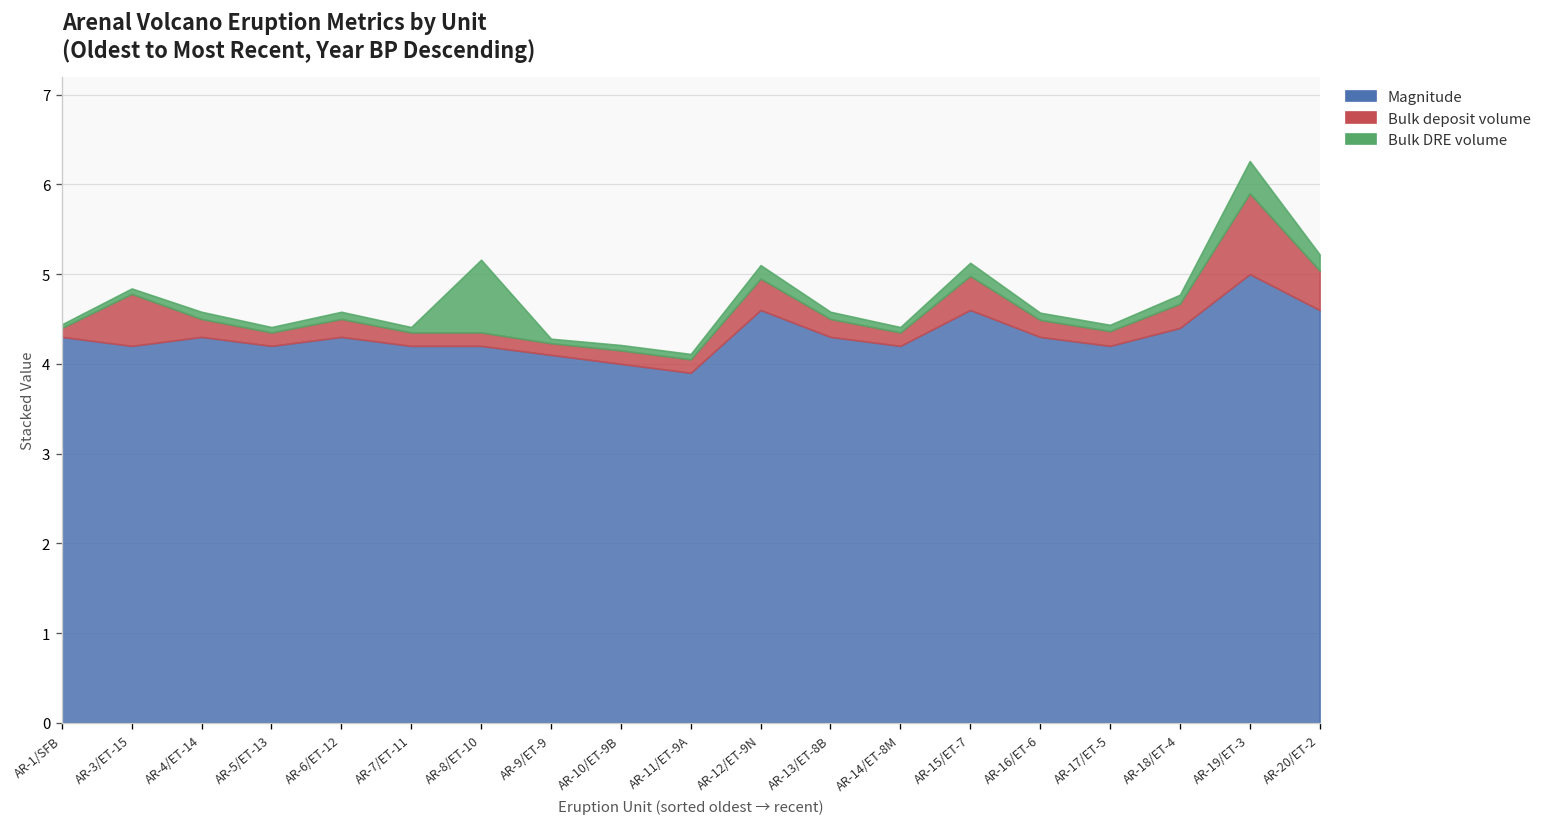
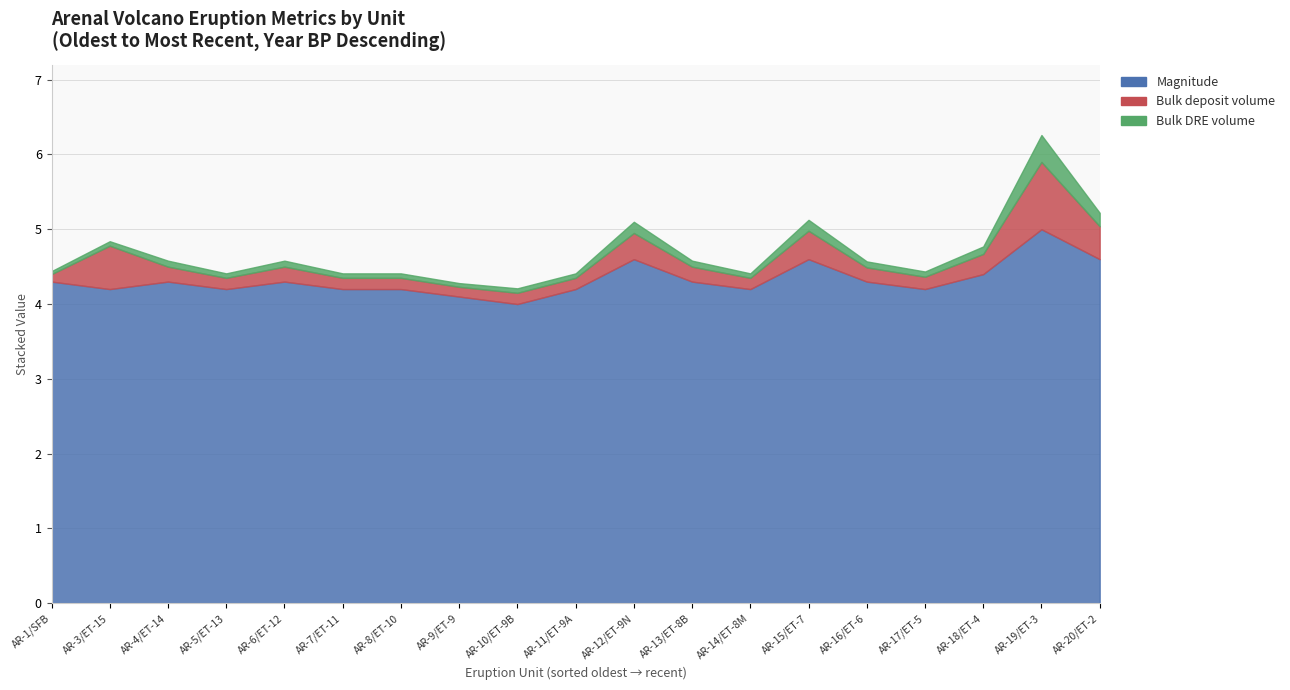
  {
    "Magnitude": {
      "AR-1/SFB": 4.3,
      "AR-3/ET-15": 4.2,
      "AR-4/ET-14": 4.3,
      "AR-5/ET-13": 4.2,
      "AR-6/ET-12": 4.3,
      "AR-7/ET-11": 4.2,
      "AR-8/ET-10": 4.2,
      "AR-9/ET-9": 4.1,
      "AR-10/ET-9B": 4.0,
-     "AR-11/ET-9A": 3.9,
+     "AR-11/ET-9A": 4.2,
      "AR-12/ET-9N": 4.6,
      "AR-13/ET-8B": 4.3,
      "AR-14/ET-8M": 4.2,
      "AR-15/ET-7": 4.6,
      "AR-16/ET-6": 4.3,
      "AR-17/ET-5": 4.2,
      "AR-18/ET-4": 4.4,
      "AR-19/ET-3": 5.0,
      "AR-20/ET-2": 4.6
    },
    "Bulk deposit volume": {
      "AR-1/SFB": 0.1,
      "AR-3/ET-15": 0.6,
      "AR-4/ET-14": 0.2,
      "AR-5/ET-13": 0.2,
      "AR-6/ET-12": 0.2,
      "AR-7/ET-11": 0.2,
      "AR-8/ET-10": 0.2,
      "AR-9/ET-9": 0.1,
      "AR-10/ET-9B": 0.2,
      "AR-11/ET-9A": 0.1,
      "AR-12/ET-9N": 0.3,
      "AR-13/ET-8B": 0.2,
      "AR-14/ET-8M": 0.2,
      "AR-15/ET-7": 0.4,
      "AR-16/ET-6": 0.2,
      "AR-17/ET-5": 0.2,
      "AR-18/ET-4": 0.3,
      "AR-19/ET-3": 0.9,
      "AR-20/ET-2": 0.4
    },
    "Bulk DRE volume": {
      "AR-1/SFB": 0.0,
      "AR-3/ET-15": 0.1,
      "AR-4/ET-14": 0.1,
      "AR-5/ET-13": 0.1,
      "AR-6/ET-12": 0.1,
      "AR-7/ET-11": 0.1,
-     "AR-8/ET-10": 0.8,
+     "AR-8/ET-10": 0.1,
      "AR-9/ET-9": 0.0,
      "AR-10/ET-9B": 0.1,
      "AR-11/ET-9A": 0.1,
      "AR-12/ET-9N": 0.2,
      "AR-13/ET-8B": 0.1,
      "AR-14/ET-8M": 0.1,
      "AR-15/ET-7": 0.1,
      "AR-16/ET-6": 0.1,
      "AR-17/ET-5": 0.1,
      "AR-18/ET-4": 0.1,
      "AR-19/ET-3": 0.4,
      "AR-20/ET-2": 0.2
    }
  }
